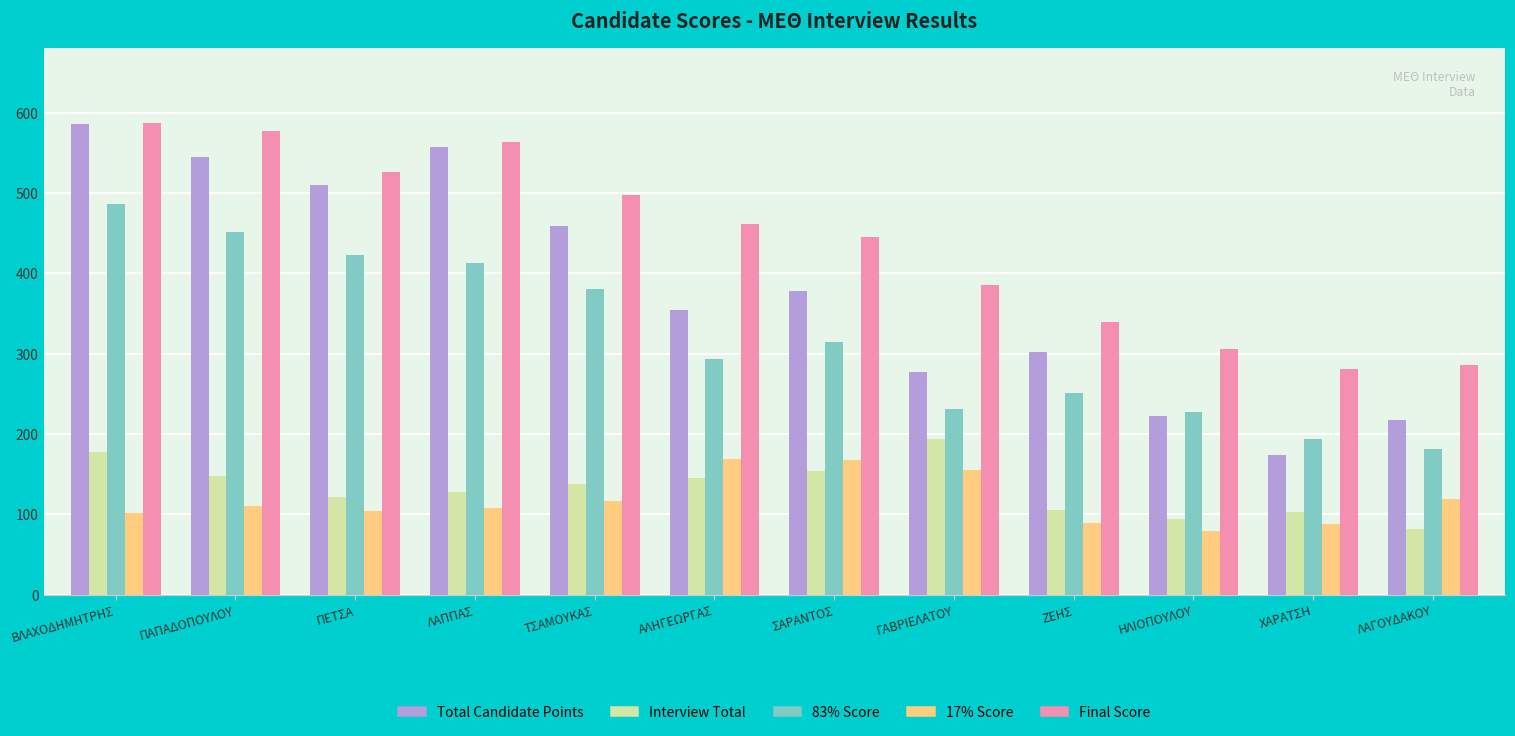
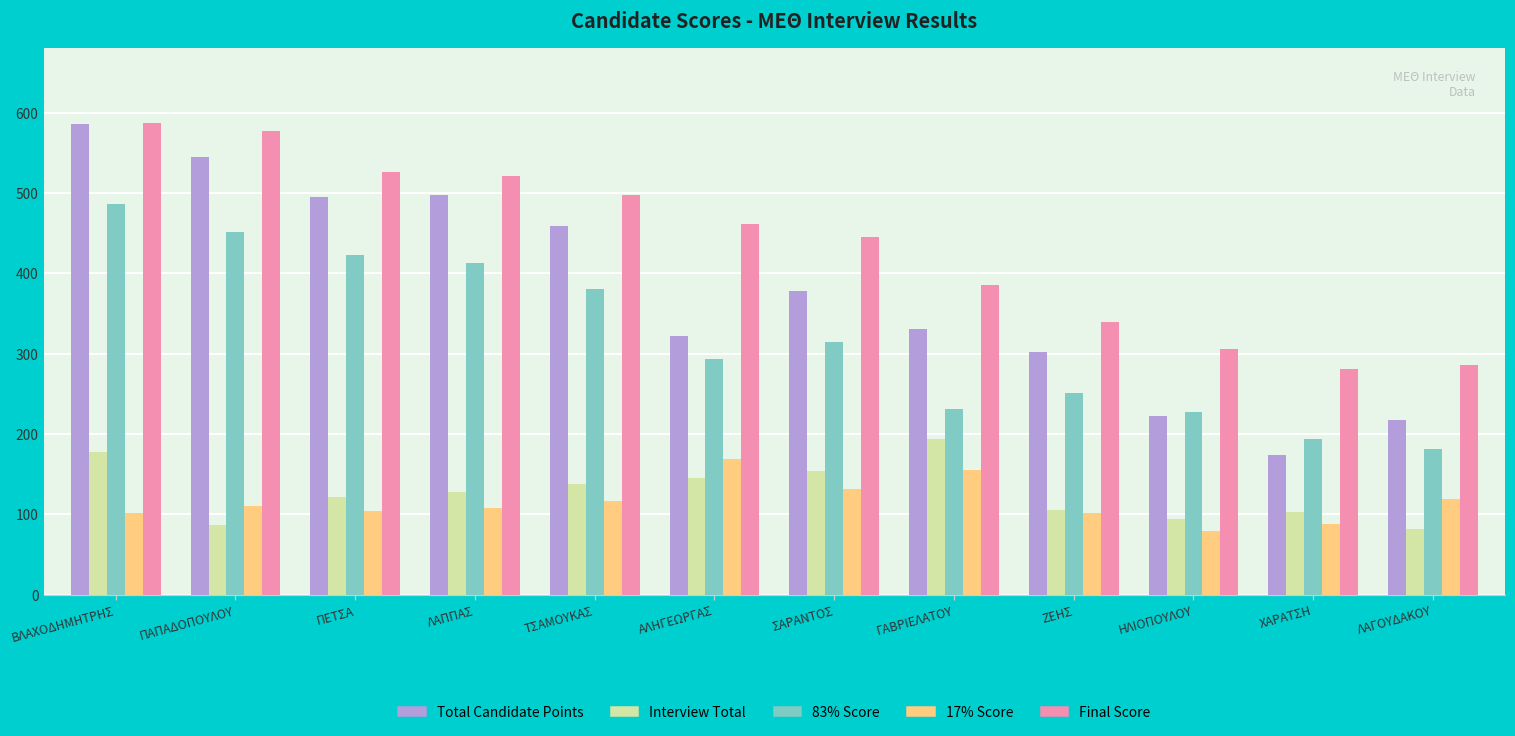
  {
    "Total Candidate Points": {
      "ΒΛΑΧΟΔΗΜΗΤΡΗΣ": 590,
      "ΠΑΠΑΔΟΠΟΥΛΟΥ": 540,
-     "ΠΕΤΣΑ": 510,
-     "ΛΑΠΠΑΣ": 560,
+     "ΠΕΤΣΑ": 490,
+     "ΛΑΠΠΑΣ": 500,
      "ΤΣΑΜΟΥΚΑΣ": 460,
-     "ΑΛΗΓΕΩΡΓΑΣ": 350,
+     "ΑΛΗΓΕΩΡΓΑΣ": 320,
      "ΣΑΡΑΝΤΟΣ": 380,
-     "ΓΑΒΡΙΕΛΑΤΟΥ": 280,
+     "ΓΑΒΡΙΕΛΑΤΟΥ": 330,
      "ΖΕΗΣ": 300,
      "ΗΛΙΟΠΟΥΛΟΥ": 220,
      "ΧΑΡΑΤΣΗ": 170,
      "ΛΑΓΟΥΔΑΚΟΥ": 220
    },
    "Interview Total": {
      "ΒΛΑΧΟΔΗΜΗΤΡΗΣ": 180,
-     "ΠΑΠΑΔΟΠΟΥΛΟΥ": 150,
+     "ΠΑΠΑΔΟΠΟΥΛΟΥ": 90,
      "ΠΕΤΣΑ": 120,
      "ΛΑΠΠΑΣ": 130,
      "ΤΣΑΜΟΥΚΑΣ": 140,
      "ΑΛΗΓΕΩΡΓΑΣ": 150,
      "ΣΑΡΑΝΤΟΣ": 150,
      "ΓΑΒΡΙΕΛΑΤΟΥ": 190,
      "ΖΕΗΣ": 110,
      "ΗΛΙΟΠΟΥΛΟΥ": 90,
      "ΧΑΡΑΤΣΗ": 100,
      "ΛΑΓΟΥΔΑΚΟΥ": 80
    },
    "83% Score": {
      "ΒΛΑΧΟΔΗΜΗΤΡΗΣ": 490,
      "ΠΑΠΑΔΟΠΟΥΛΟΥ": 450,
      "ΠΕΤΣΑ": 420,
      "ΛΑΠΠΑΣ": 410,
      "ΤΣΑΜΟΥΚΑΣ": 380,
      "ΑΛΗΓΕΩΡΓΑΣ": 290,
      "ΣΑΡΑΝΤΟΣ": 310,
      "ΓΑΒΡΙΕΛΑΤΟΥ": 230,
      "ΖΕΗΣ": 250,
      "ΗΛΙΟΠΟΥΛΟΥ": 230,
      "ΧΑΡΑΤΣΗ": 190,
      "ΛΑΓΟΥΔΑΚΟΥ": 180
    },
    "17% Score": {
      "ΒΛΑΧΟΔΗΜΗΤΡΗΣ": 100,
      "ΠΑΠΑΔΟΠΟΥΛΟΥ": 110,
      "ΠΕΤΣΑ": 100,
      "ΛΑΠΠΑΣ": 110,
      "ΤΣΑΜΟΥΚΑΣ": 120,
      "ΑΛΗΓΕΩΡΓΑΣ": 170,
-     "ΣΑΡΑΝΤΟΣ": 170,
+     "ΣΑΡΑΝΤΟΣ": 130,
      "ΓΑΒΡΙΕΛΑΤΟΥ": 150,
-     "ΖΕΗΣ": 90,
+     "ΖΕΗΣ": 100,
      "ΗΛΙΟΠΟΥΛΟΥ": 80,
      "ΧΑΡΑΤΣΗ": 90,
      "ΛΑΓΟΥΔΑΚΟΥ": 120
    },
    "Final Score": {
      "ΒΛΑΧΟΔΗΜΗΤΡΗΣ": 590,
      "ΠΑΠΑΔΟΠΟΥΛΟΥ": 580,
      "ΠΕΤΣΑ": 530,
-     "ΛΑΠΠΑΣ": 560,
+     "ΛΑΠΠΑΣ": 520,
      "ΤΣΑΜΟΥΚΑΣ": 500,
      "ΑΛΗΓΕΩΡΓΑΣ": 460,
      "ΣΑΡΑΝΤΟΣ": 440,
      "ΓΑΒΡΙΕΛΑΤΟΥ": 390,
      "ΖΕΗΣ": 340,
      "ΗΛΙΟΠΟΥΛΟΥ": 310,
      "ΧΑΡΑΤΣΗ": 280,
      "ΛΑΓΟΥΔΑΚΟΥ": 290
    }
  }
